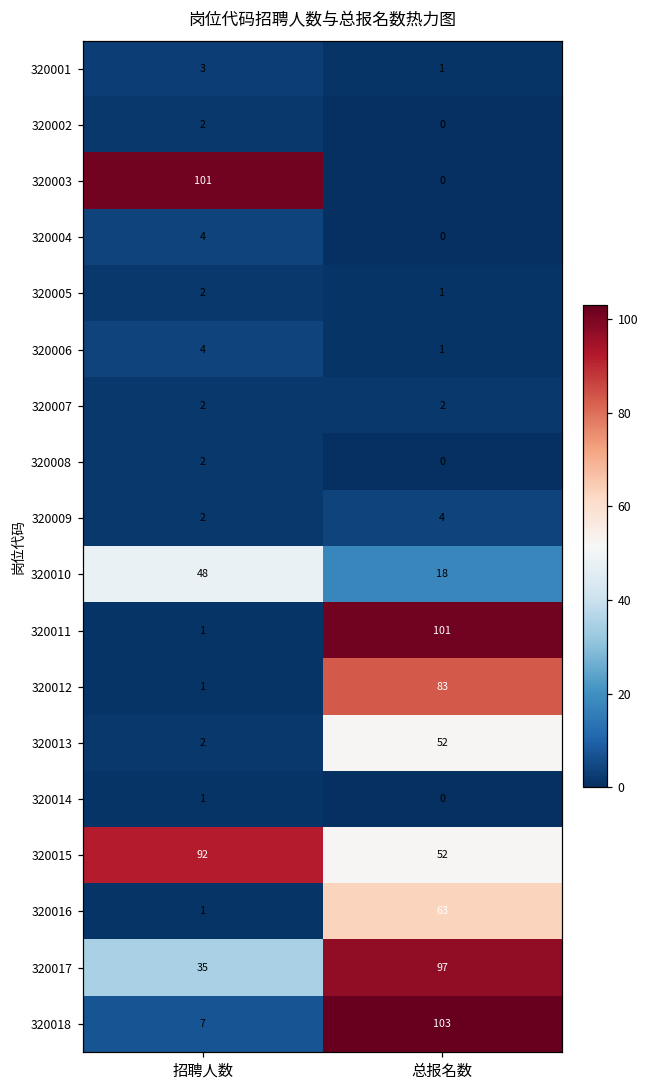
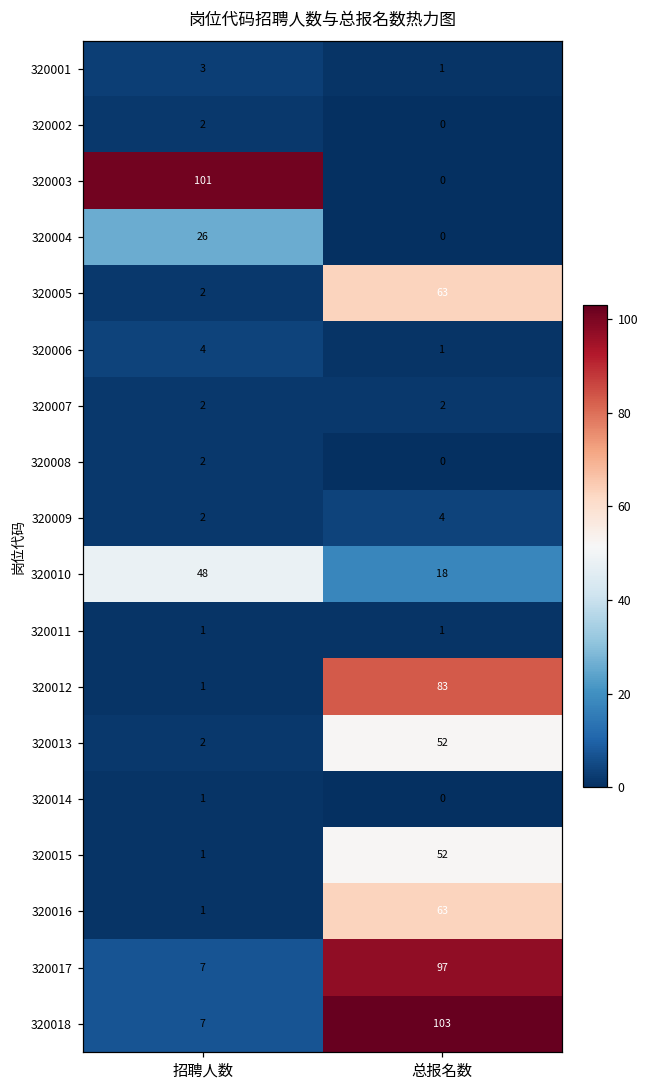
  {
    "320001": {
      "招聘人数": 3,
      "总报名数": 1
    },
    "320002": {
      "招聘人数": 2,
      "总报名数": 0
    },
    "320003": {
      "招聘人数": 101,
      "总报名数": 0
    },
    "320004": {
-     "招聘人数": 4,
+     "招聘人数": 26,
      "总报名数": 0
    },
    "320005": {
      "招聘人数": 2,
-     "总报名数": 1
+     "总报名数": 63
    },
    "320006": {
      "招聘人数": 4,
      "总报名数": 1
    },
    "320007": {
      "招聘人数": 2,
      "总报名数": 2
    },
    "320008": {
      "招聘人数": 2,
      "总报名数": 0
    },
    "320009": {
      "招聘人数": 2,
      "总报名数": 4
    },
    "320010": {
      "招聘人数": 48,
      "总报名数": 18
    },
    "320011": {
      "招聘人数": 1,
-     "总报名数": 101
+     "总报名数": 1
    },
    "320012": {
      "招聘人数": 1,
      "总报名数": 83
    },
    "320013": {
      "招聘人数": 2,
      "总报名数": 52
    },
    "320014": {
      "招聘人数": 1,
      "总报名数": 0
    },
    "320015": {
-     "招聘人数": 92,
+     "招聘人数": 1,
      "总报名数": 52
    },
    "320016": {
      "招聘人数": 1,
      "总报名数": 63
    },
    "320017": {
-     "招聘人数": 35,
+     "招聘人数": 7,
      "总报名数": 97
    },
    "320018": {
      "招聘人数": 7,
      "总报名数": 103
    }
  }
